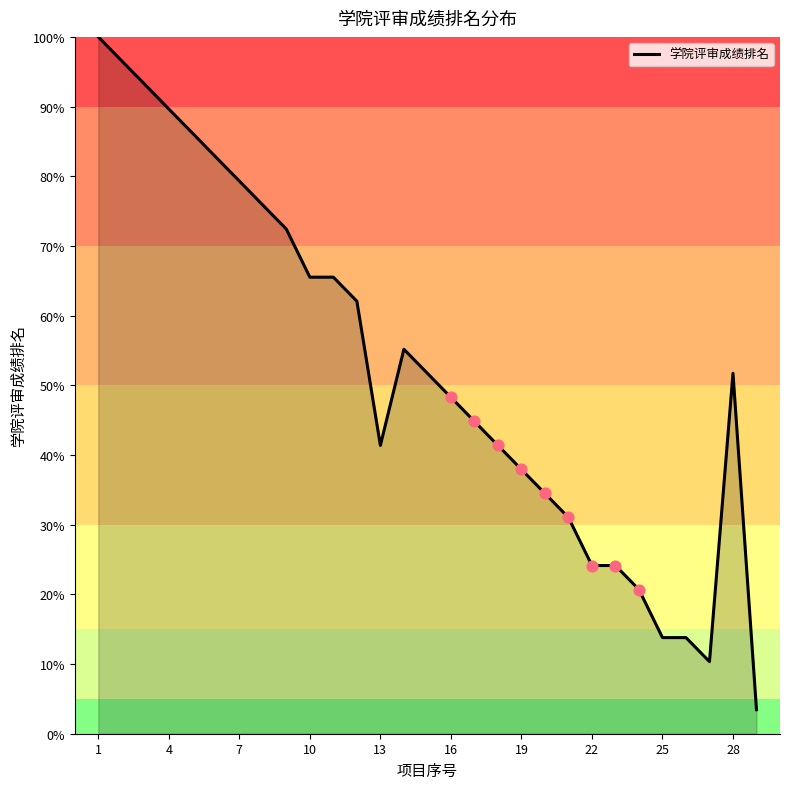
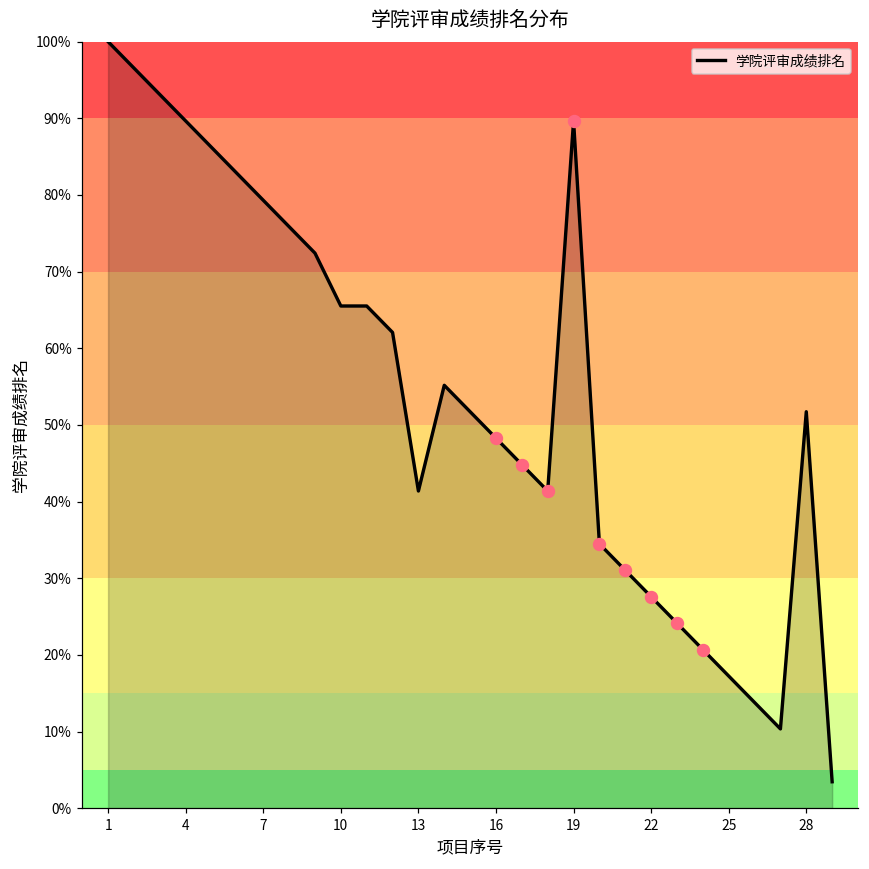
  {
    "学院评审成绩排名": {
      "1": "100%",
      "4": "90%",
      "7": "79%",
      "10": "66%",
      "13": "41%",
-     "19": "38%",
-     "22": "24%",
-     "25": "14%",
+     "19": "90%",
+     "22": "28%",
+     "25": "17%",
      "28": "52%"
    }
  }
